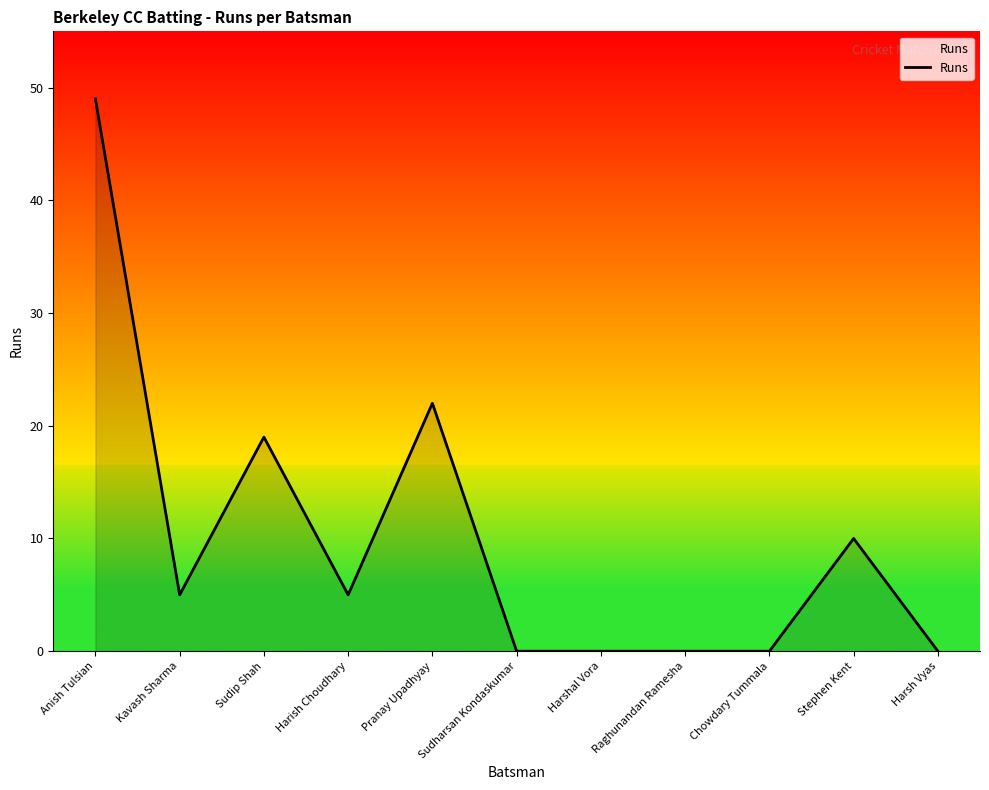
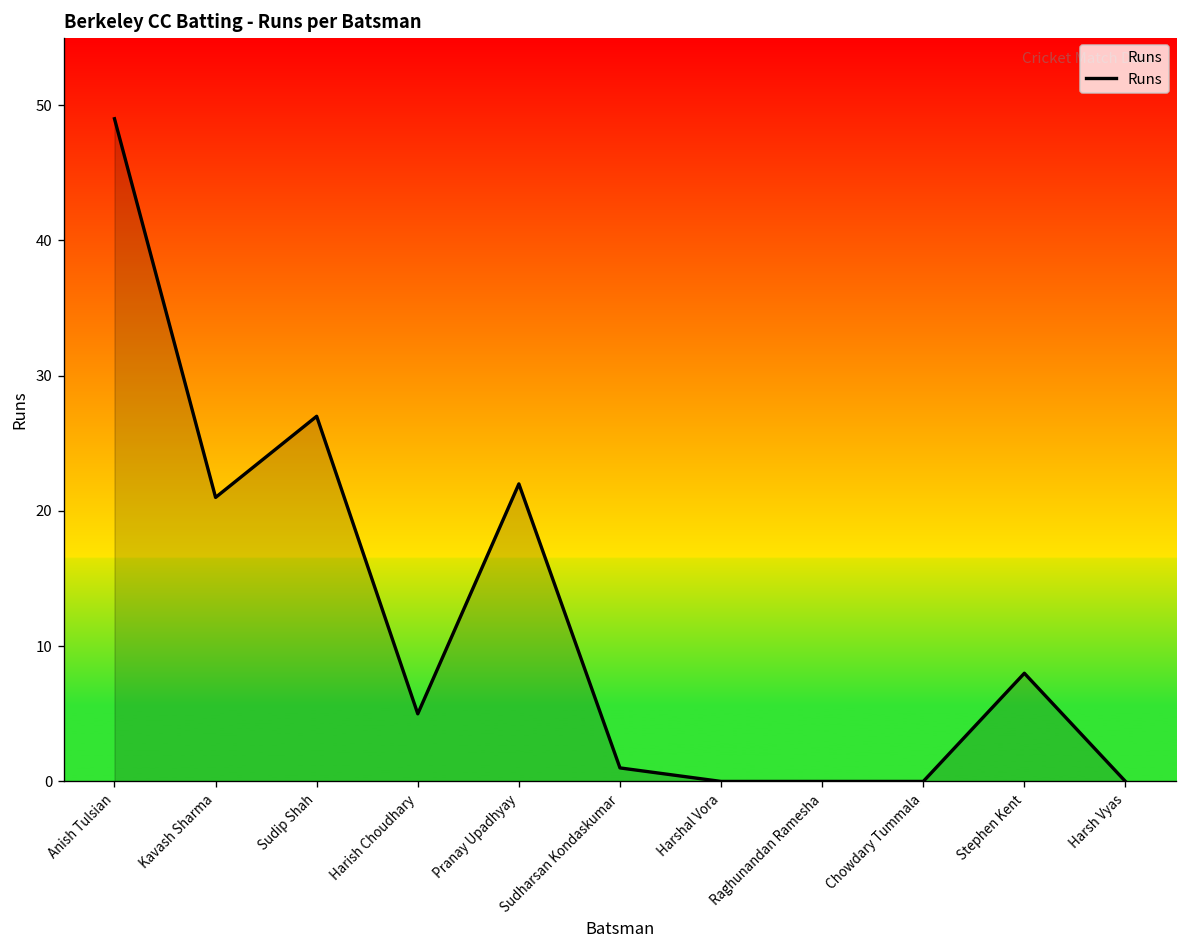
  {
    "Anish Tulsian": 49,
-   "Kavash Sharma": 5,
-   "Sudip Shah": 19,
+   "Kavash Sharma": 21,
+   "Sudip Shah": 27,
    "Harish Choudhary": 5,
    "Pranay Upadhyay": 22,
-   "Sudharsan Kondaskumar": 0,
+   "Sudharsan Kondaskumar": 1,
    "Harshal Vora": 0,
    "Raghunandan Ramesha": 0,
    "Chowdary Tummala": 0,
-   "Stephen Kent": 10,
+   "Stephen Kent": 8,
    "Harsh Vyas": 0
  }
